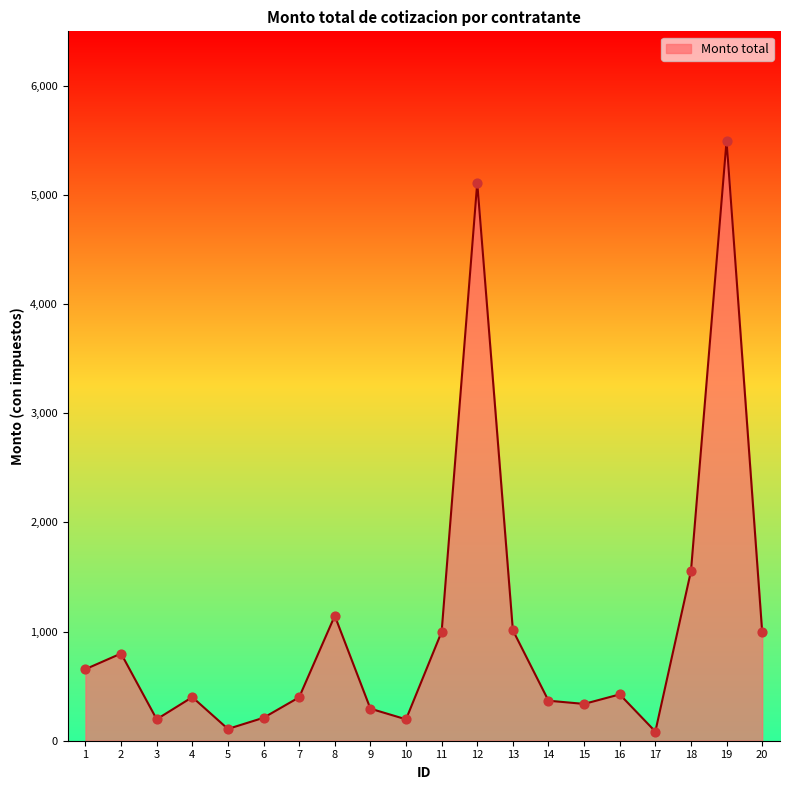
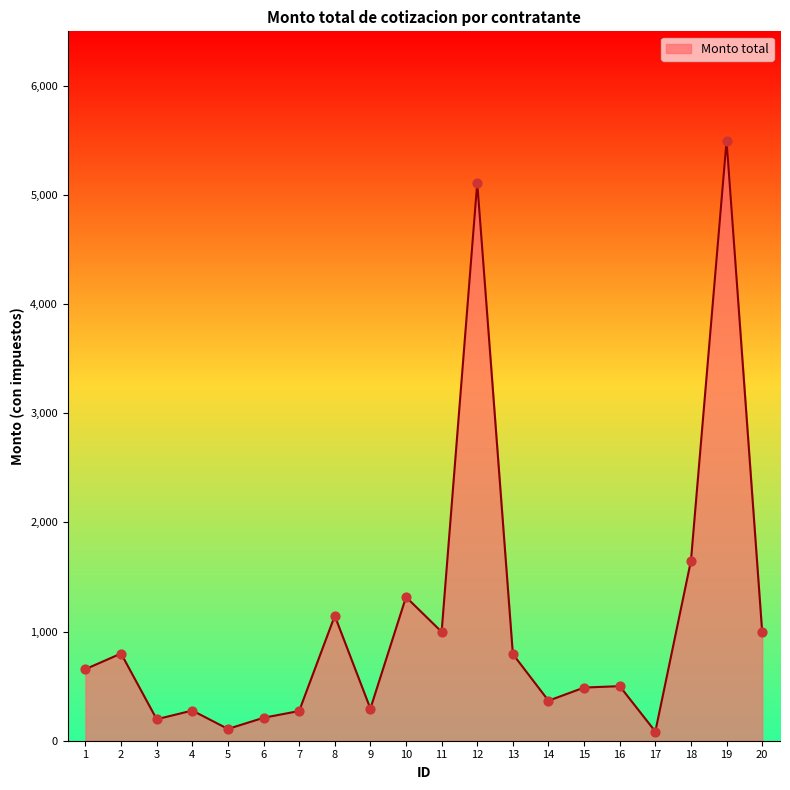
  {
    "1": "660",
    "2": "800",
    "3": "200",
-   "4": "400",
+   "4": "280",
    "5": "110",
    "6": "210",
-   "7": "400",
+   "7": "270",
    "8": "1,140",
    "9": "290",
-   "10": "200",
+   "10": "1,320",
    "11": "1,000",
    "12": "5,110",
-   "13": "1,010",
+   "13": "790",
    "14": "370",
-   "15": "340",
-   "16": "420",
+   "15": "490",
+   "16": "500",
    "17": "80",
-   "18": "1,550",
+   "18": "1,650",
    "19": "5,500",
    "20": "990"
  }
